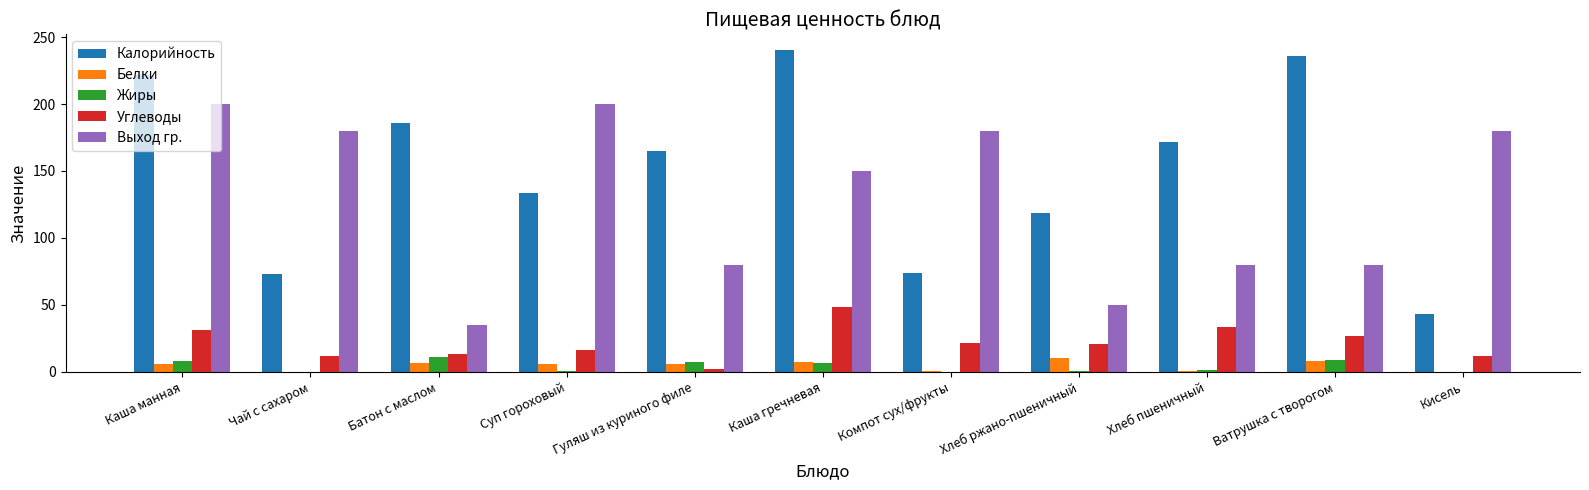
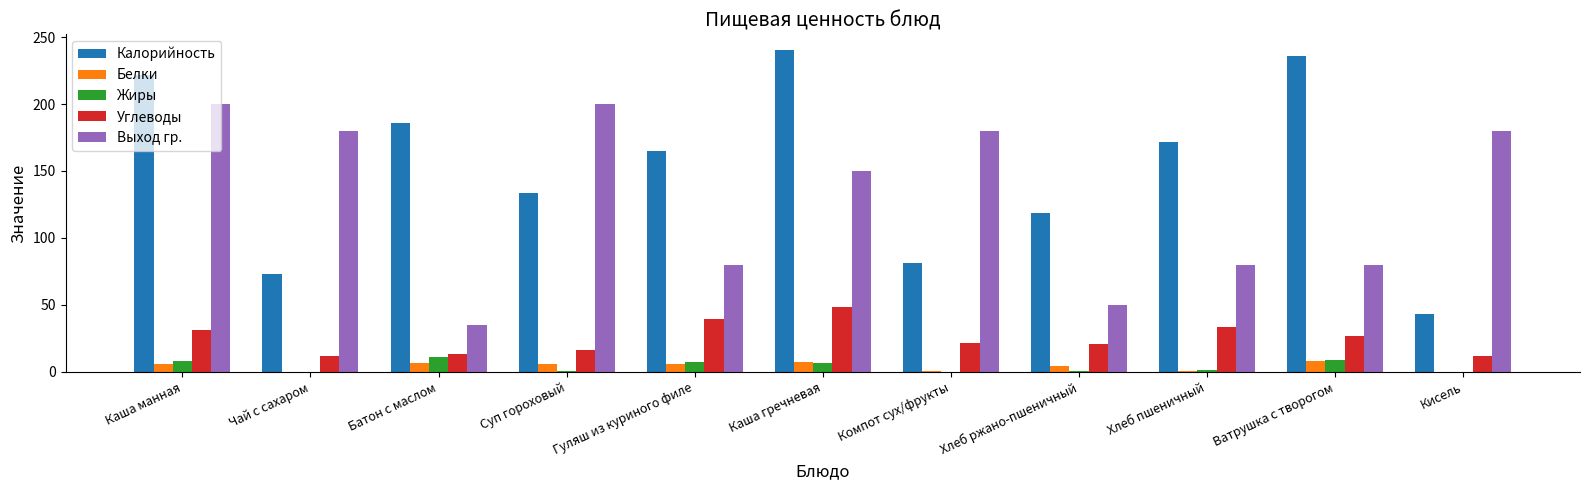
  {
    "Калорийность": {
      "Чай с сахаром": 73,
      "Батон с маслом": 186,
      "Суп гороховый": 134,
      "Гуляш из куриного филе": 165,
      "Каша гречневая": 240,
-     "Компот сух/фрукты": 74,
+     "Компот сух/фрукты": 81,
      "Хлеб ржано-пшеничный": 119,
      "Хлеб пшеничный": 172,
      "Ватрушка с творогом": 236,
      "Кисель": 43
    },
    "Белки": {
      "Каша манная": 6,
      "Чай с сахаром": 0,
      "Батон с маслом": 6,
      "Суп гороховый": 6,
      "Гуляш из куриного филе": 6,
      "Каша гречневая": 8,
-     "Хлеб ржано-пшеничный": 10,
+     "Хлеб ржано-пшеничный": 4,
      "Ватрушка с творогом": 8,
      "Кисель": 0
    },
    "Жиры": {
      "Каша манная": 8,
      "Чай с сахаром": 0,
      "Батон с маслом": 11,
      "Гуляш из куриного филе": 8,
      "Каша гречневая": 6,
      "Компот сух/фрукты": 0,
      "Ватрушка с творогом": 9,
      "Кисель": 0
    },
    "Углеводы": {
      "Каша манная": 31,
      "Чай с сахаром": 12,
      "Батон с маслом": 14,
      "Суп гороховый": 16,
-     "Гуляш из куриного филе": 2,
+     "Гуляш из куриного филе": 39,
      "Каша гречневая": 49,
      "Компот сух/фрукты": 21,
      "Хлеб ржано-пшеничный": 21,
      "Хлеб пшеничный": 34,
      "Ватрушка с творогом": 26,
      "Кисель": 12
    },
    "Выход гр.": {
      "Чай с сахаром": 180,
      "Батон с маслом": 35,
      "Суп гороховый": 200,
      "Гуляш из куриного филе": 80,
      "Каша гречневая": 150,
      "Компот сух/фрукты": 180,
      "Хлеб ржано-пшеничный": 50,
      "Хлеб пшеничный": 80,
      "Ватрушка с творогом": 80,
      "Кисель": 180
    }
  }
